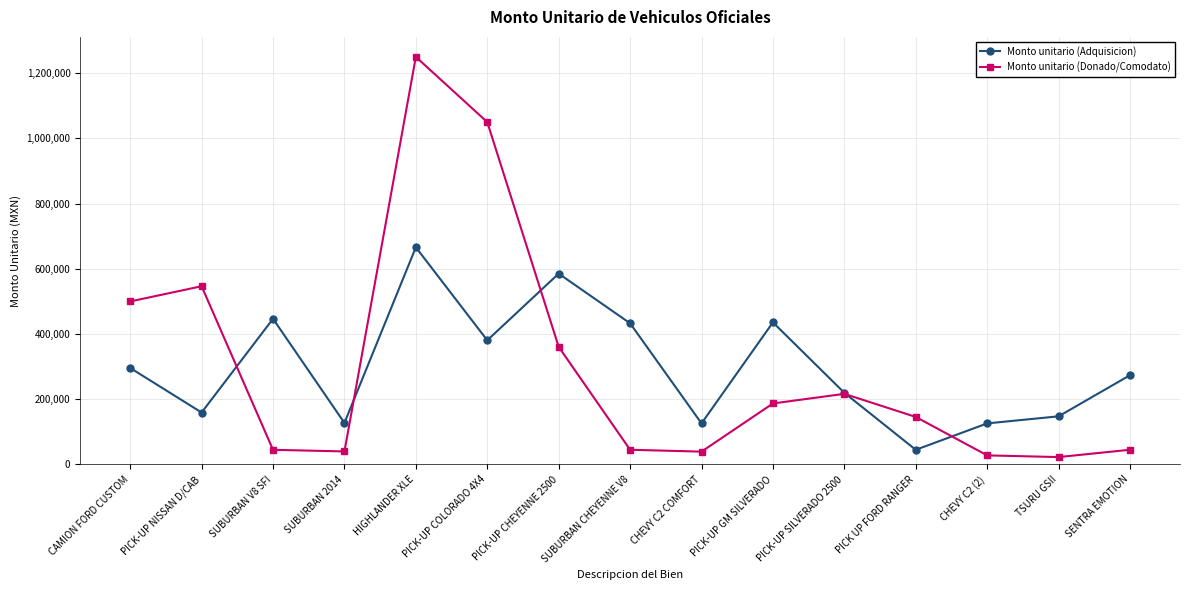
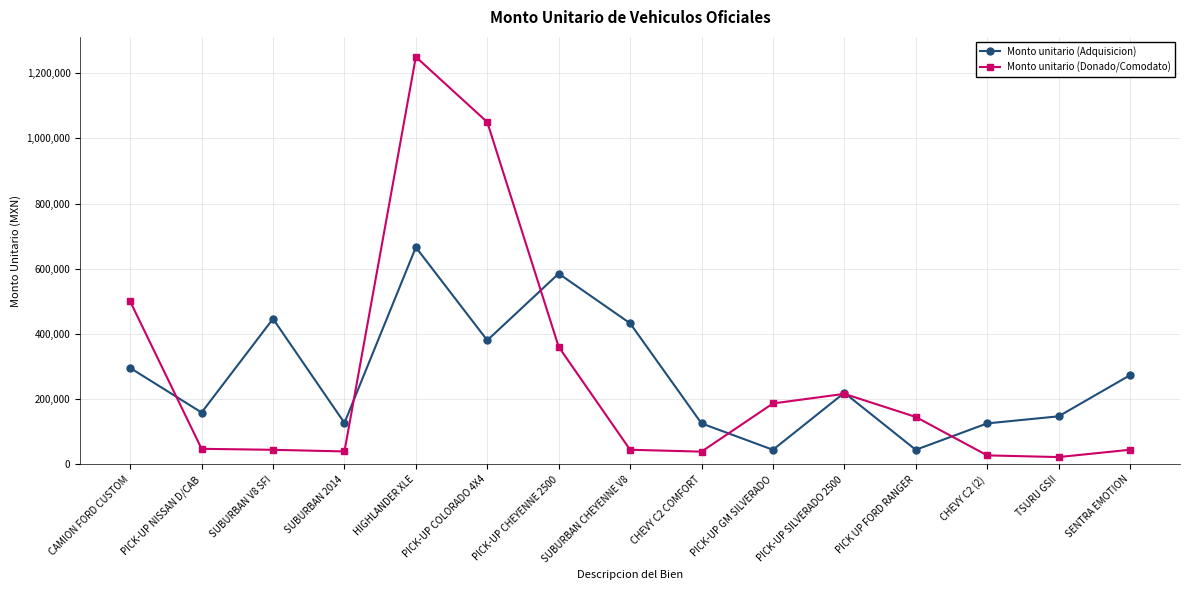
  {
    "Monto unitario (Adquisicion)": {
      "CAMION FORD CUSTOM": "300,000",
      "PICK-UP NISSAN D/CAB": "160,000",
      "SUBURBAN V8 SFI": "450,000",
      "SUBURBAN 2014": "130,000",
      "HIGHLANDER XLE": "670,000",
      "PICK-UP COLORADO 4X4": "380,000",
      "PICK-UP CHEYENNE 2500": "590,000",
      "SUBURBAN CHEYENNE V8": "430,000",
      "CHEVY C2 COMFORT": "130,000",
-     "PICK-UP GM SILVERADO": "440,000",
+     "PICK-UP GM SILVERADO": "50,000",
      "PICK UP FORD RANGER": "50,000",
      "CHEVY C2 (2)": "130,000",
      "TSURU GSII": "150,000",
      "SENTRA EMOTION": "270,000"
    },
    "Monto unitario (Donado/Comodato)": {
      "CAMION FORD CUSTOM": "500,000",
-     "PICK-UP NISSAN D/CAB": "550,000",
+     "PICK-UP NISSAN D/CAB": "50,000",
      "SUBURBAN V8 SFI": "50,000",
      "SUBURBAN 2014": "40,000",
      "HIGHLANDER XLE": "1,250,000",
      "PICK-UP COLORADO 4X4": "1,050,000",
      "PICK-UP CHEYENNE 2500": "360,000",
      "SUBURBAN CHEYENNE V8": "50,000",
      "CHEVY C2 COMFORT": "40,000",
      "PICK-UP GM SILVERADO": "190,000",
      "PICK UP FORD RANGER": "150,000",
      "CHEVY C2 (2)": "30,000",
      "TSURU GSII": "20,000",
      "SENTRA EMOTION": "50,000"
    }
  }
